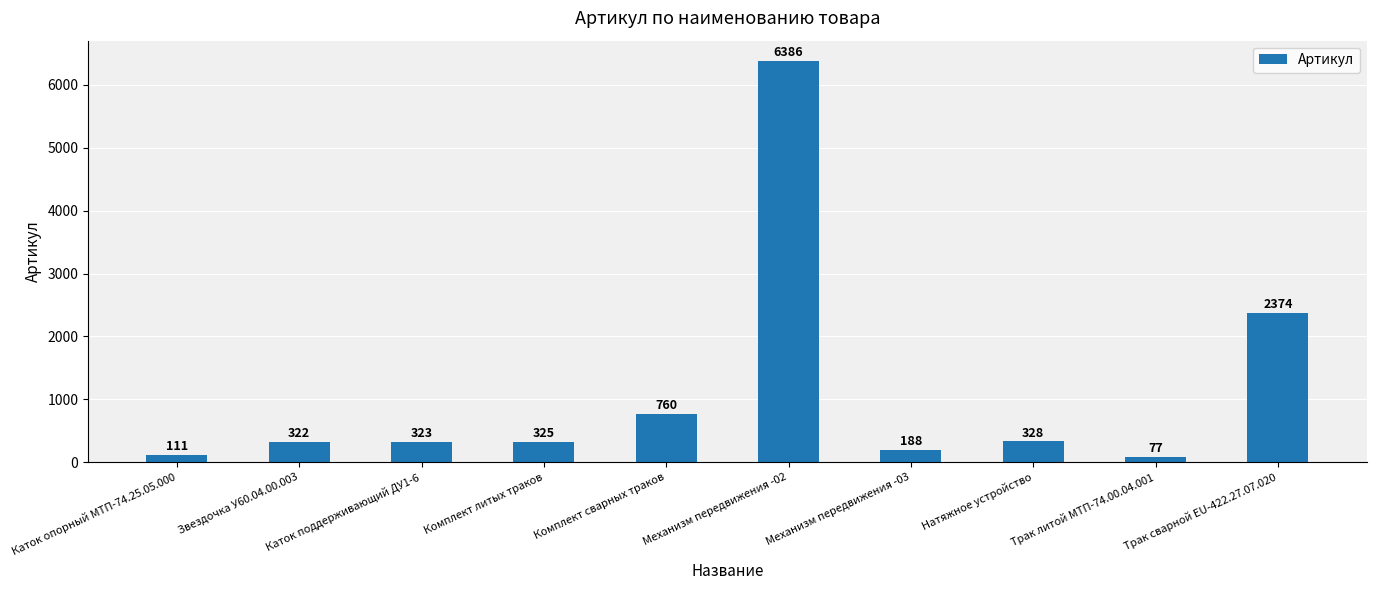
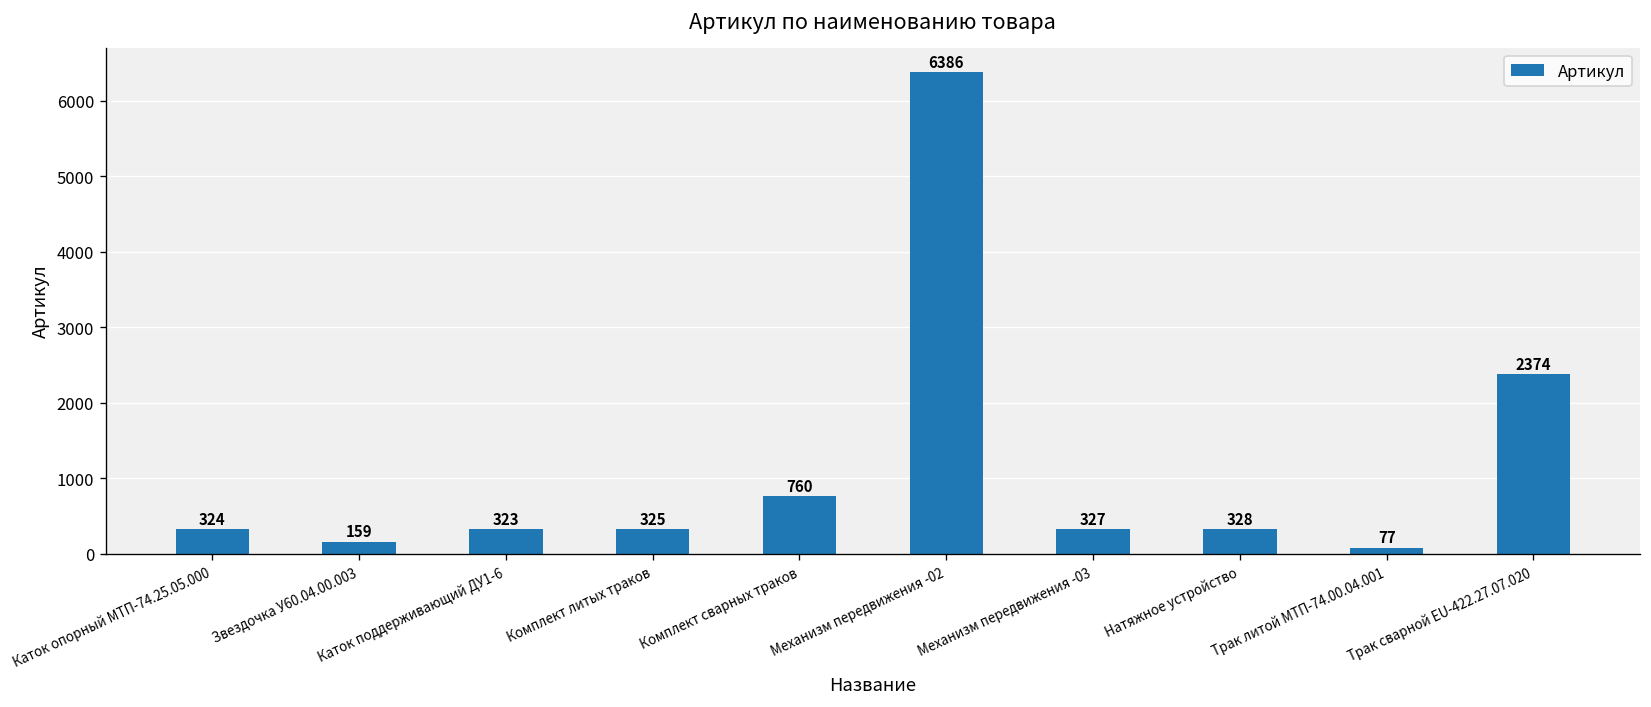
  {
-   "Каток опорный МТП-74.25.05.000": 111,
-   "Звездочка У60.04.00.003": 322,
+   "Каток опорный МТП-74.25.05.000": 324,
+   "Звездочка У60.04.00.003": 159,
    "Каток поддерживающий ДУ1-6": 323,
    "Комплект литых траков": 325,
    "Комплект сварных траков": 760,
    "Механизм передвижения -02": 6386,
-   "Механизм передвижения -03": 188,
+   "Механизм передвижения -03": 327,
    "Натяжное устройство": 328,
    "Трак литой МТП-74.00.04.001": 77,
    "Трак сварной EU-422.27.07.020": 2374
  }
